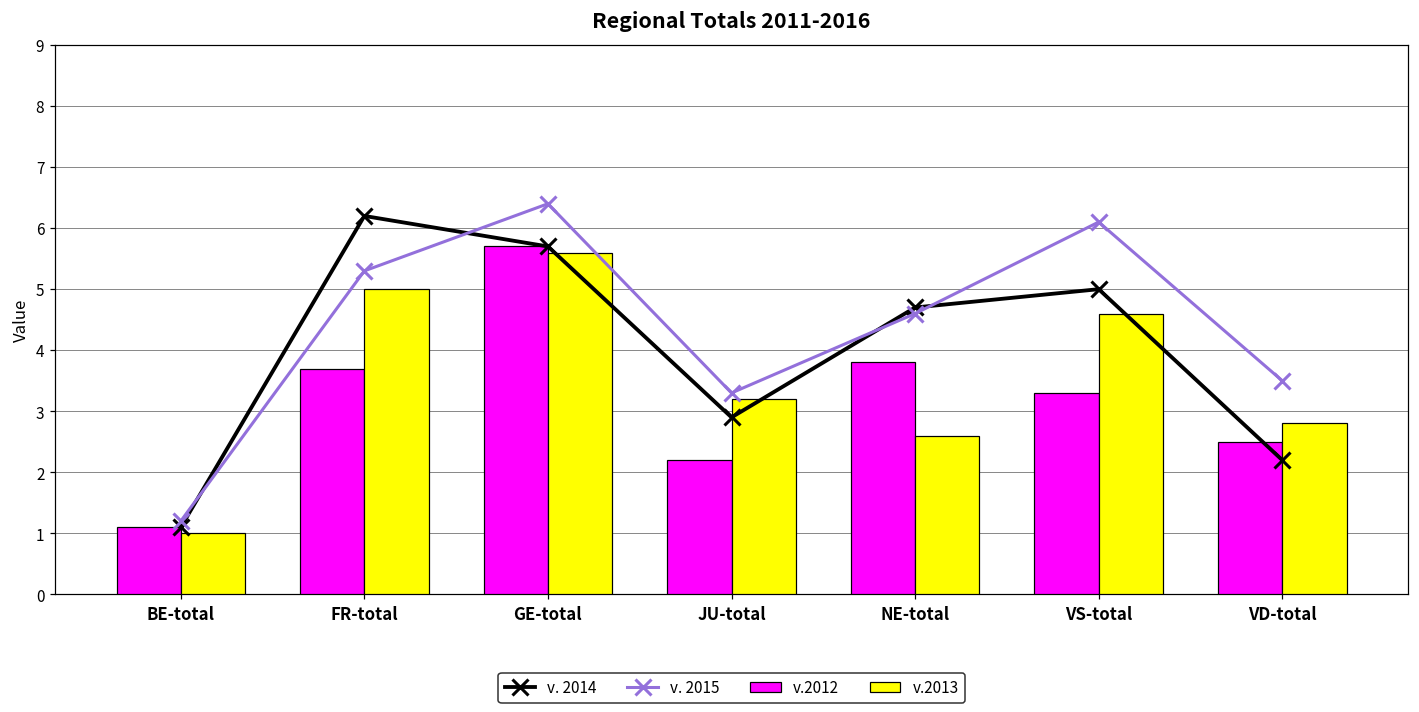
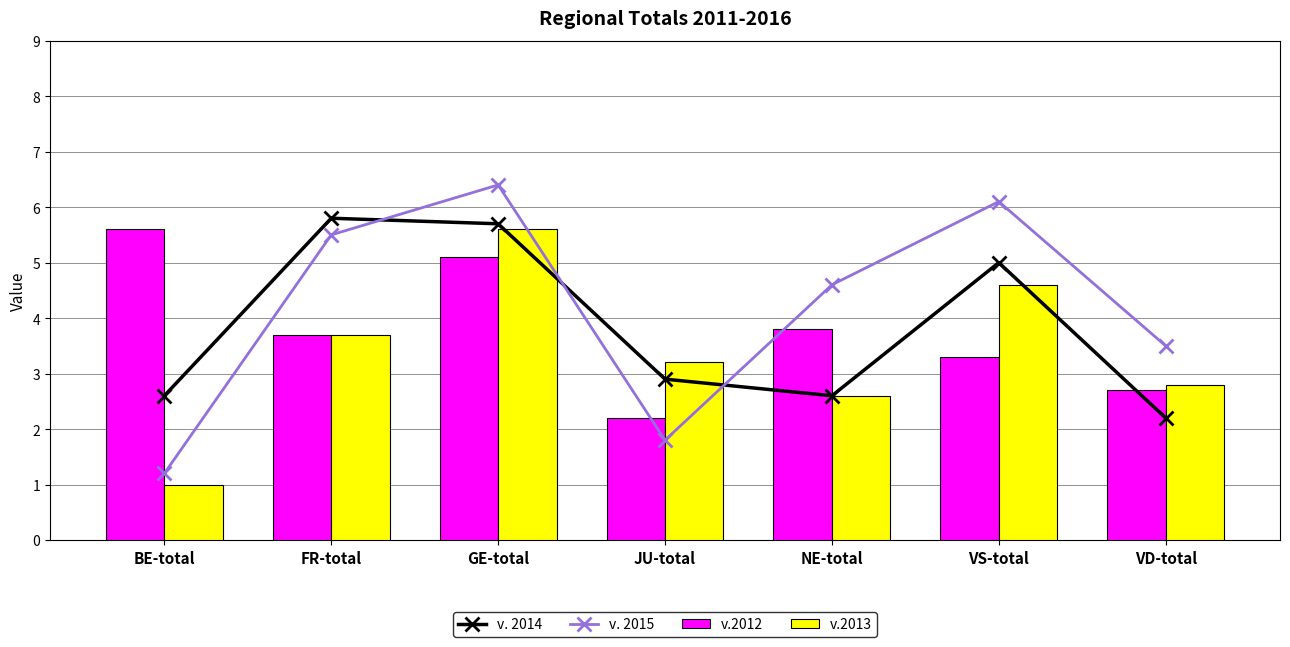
  {
    "v.2012": {
-     "BE-total": 1.1,
+     "BE-total": 5.6,
      "FR-total": 3.7,
-     "GE-total": 5.7,
+     "GE-total": 5.1,
      "JU-total": 2.2,
      "NE-total": 3.8,
      "VS-total": 3.3,
-     "VD-total": 2.5
+     "VD-total": 2.7
    },
    "v. 2014": {
-     "BE-total": 1.1,
-     "FR-total": 6.2,
+     "BE-total": 2.6,
+     "FR-total": 5.8,
      "GE-total": 5.7,
      "JU-total": 2.9,
-     "NE-total": 4.7,
+     "NE-total": 2.6,
      "VS-total": 5.0,
      "VD-total": 2.2
    },
    "v. 2015": {
      "BE-total": 1.2,
-     "FR-total": 5.3,
+     "FR-total": 5.5,
      "GE-total": 6.4,
-     "JU-total": 3.3,
+     "JU-total": 1.8,
      "NE-total": 4.6,
      "VS-total": 6.1,
      "VD-total": 3.5
    },
    "v.2013": {
      "BE-total": 1.0,
-     "FR-total": 5.0,
+     "FR-total": 3.7,
      "GE-total": 5.6,
      "JU-total": 3.2,
      "NE-total": 2.6,
      "VS-total": 4.6,
      "VD-total": 2.8
    }
  }
